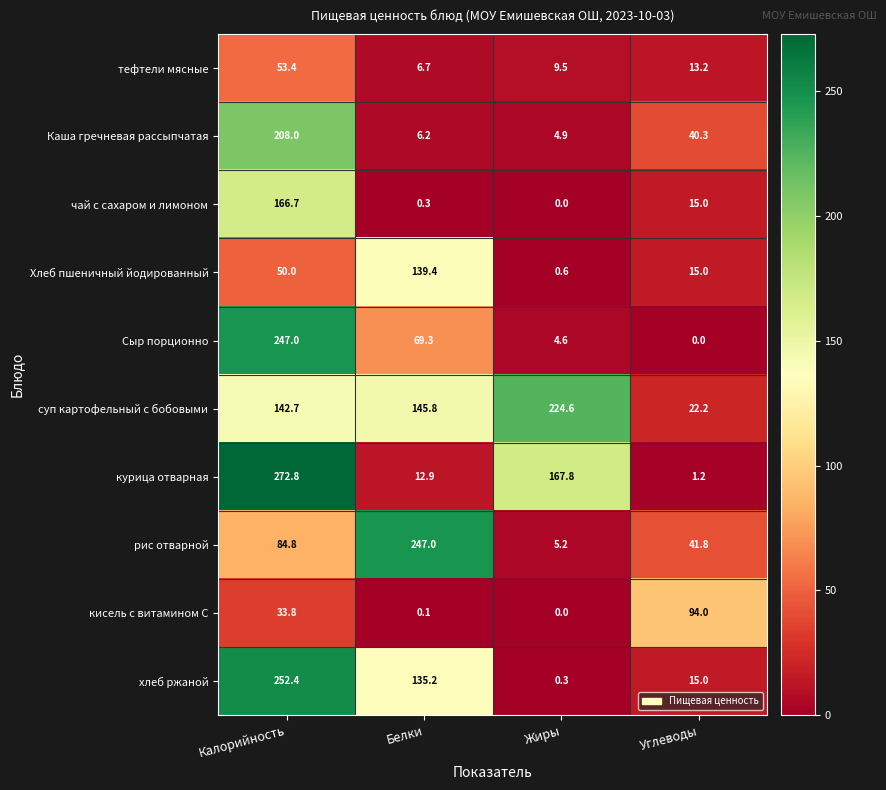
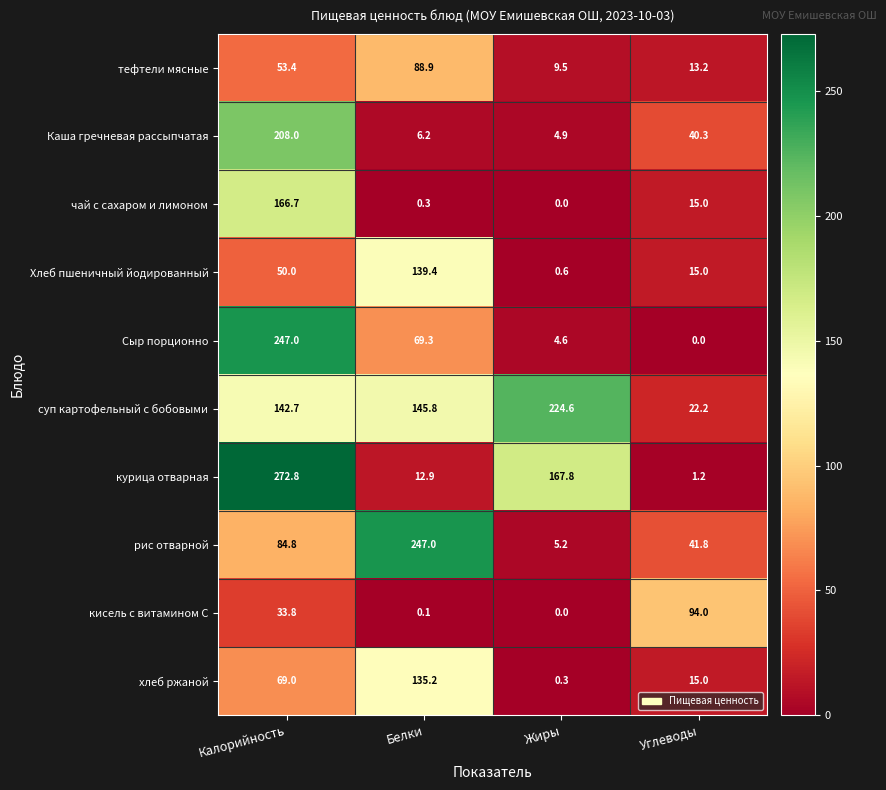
  {
    "тефтели мясные": {
      "Калорийность": 53.4,
-     "Белки": 6.7,
+     "Белки": 88.9,
      "Жиры": 9.5,
      "Углеводы": 13.2
    },
    "Каша гречневая рассыпчатая": {
      "Калорийность": 208.0,
      "Белки": 6.2,
      "Жиры": 4.9,
      "Углеводы": 40.3
    },
    "чай с сахаром и лимоном": {
      "Калорийность": 166.7,
      "Белки": 0.3,
      "Жиры": 0.0,
      "Углеводы": 15.0
    },
    "Хлеб пшеничный йодированный": {
      "Калорийность": 50.0,
      "Белки": 139.4,
      "Жиры": 0.6,
      "Углеводы": 15.0
    },
    "Сыр порционно": {
      "Калорийность": 247.0,
      "Белки": 69.3,
      "Жиры": 4.6,
      "Углеводы": 0.0
    },
    "суп картофельный с бобовыми": {
      "Калорийность": 142.7,
      "Белки": 145.8,
      "Жиры": 224.6,
      "Углеводы": 22.2
    },
    "курица отварная": {
      "Калорийность": 272.8,
      "Белки": 12.9,
      "Жиры": 167.8,
      "Углеводы": 1.2
    },
    "рис отварной": {
      "Калорийность": 84.8,
      "Белки": 247.0,
      "Жиры": 5.2,
      "Углеводы": 41.8
    },
    "кисель с витамином С": {
      "Калорийность": 33.8,
      "Белки": 0.1,
      "Жиры": 0.0,
      "Углеводы": 94.0
    },
    "хлеб ржаной": {
-     "Калорийность": 252.4,
+     "Калорийность": 69.0,
      "Белки": 135.2,
      "Жиры": 0.3,
      "Углеводы": 15.0
    }
  }
